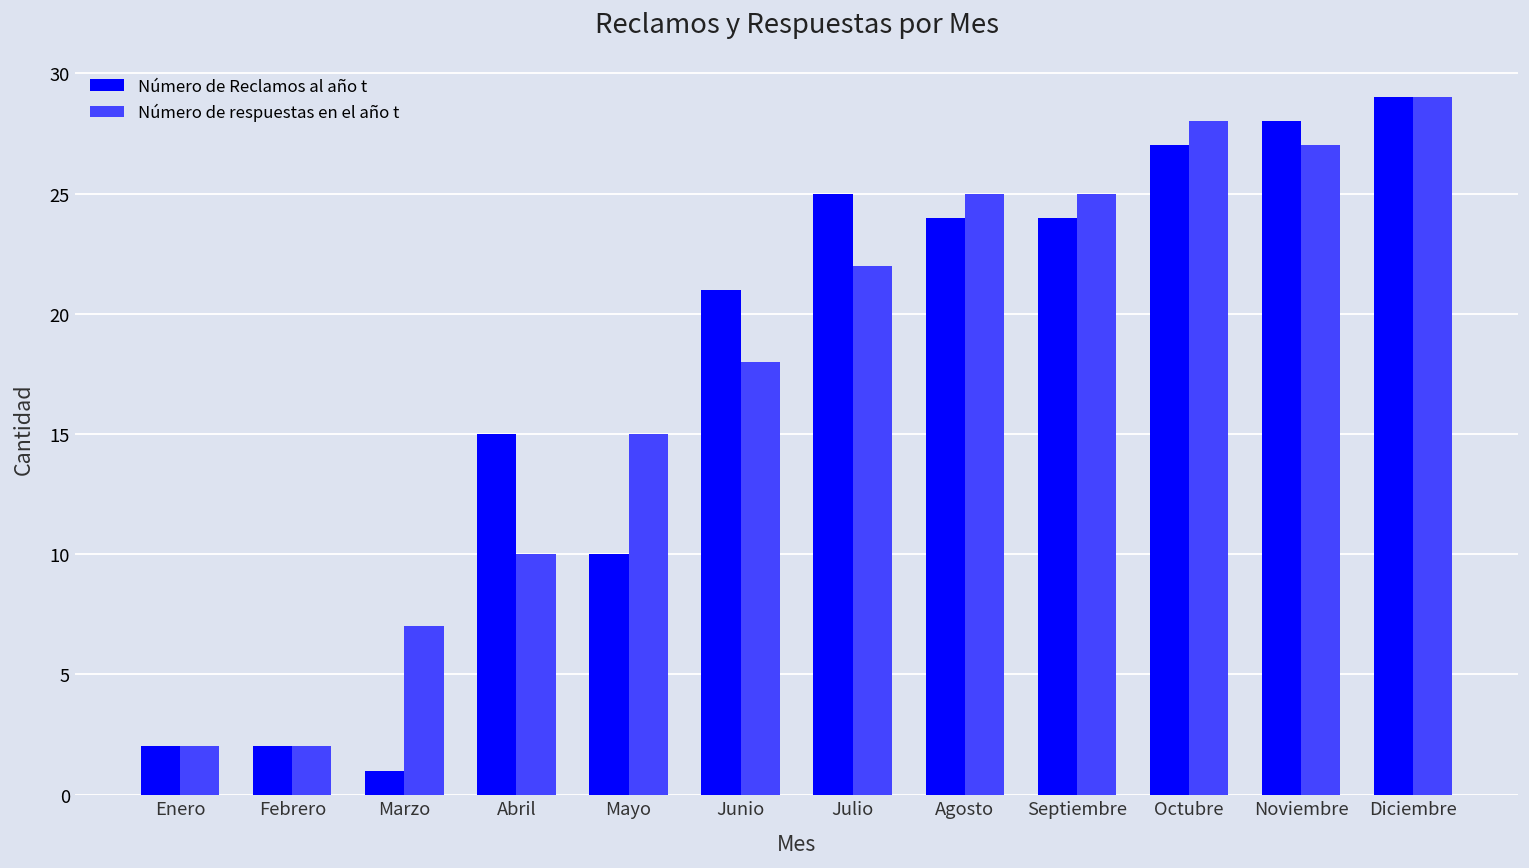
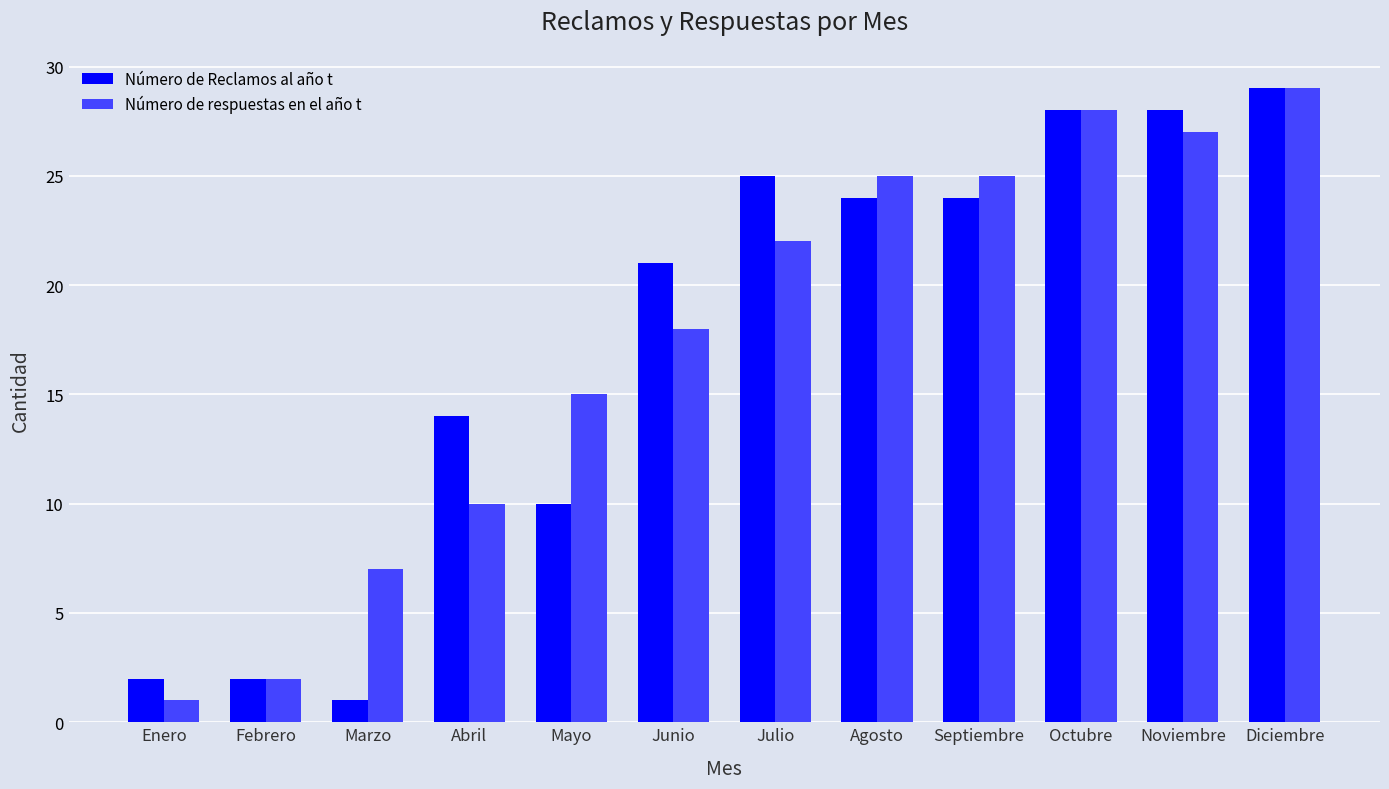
  {
    "Número de Reclamos al año t": {
      "Enero": 2,
      "Febrero": 2,
      "Marzo": 1,
-     "Abril": 15,
+     "Abril": 14,
      "Mayo": 10,
      "Junio": 21,
      "Julio": 25,
      "Agosto": 24,
      "Septiembre": 24,
-     "Octubre": 27,
+     "Octubre": 28,
      "Noviembre": 28,
      "Diciembre": 29
    },
    "Número de respuestas en el año t": {
-     "Enero": 2,
+     "Enero": 1,
      "Febrero": 2,
      "Marzo": 7,
      "Abril": 10,
      "Mayo": 15,
      "Junio": 18,
      "Julio": 22,
      "Agosto": 25,
      "Septiembre": 25,
      "Octubre": 28,
      "Noviembre": 27,
      "Diciembre": 29
    }
  }
